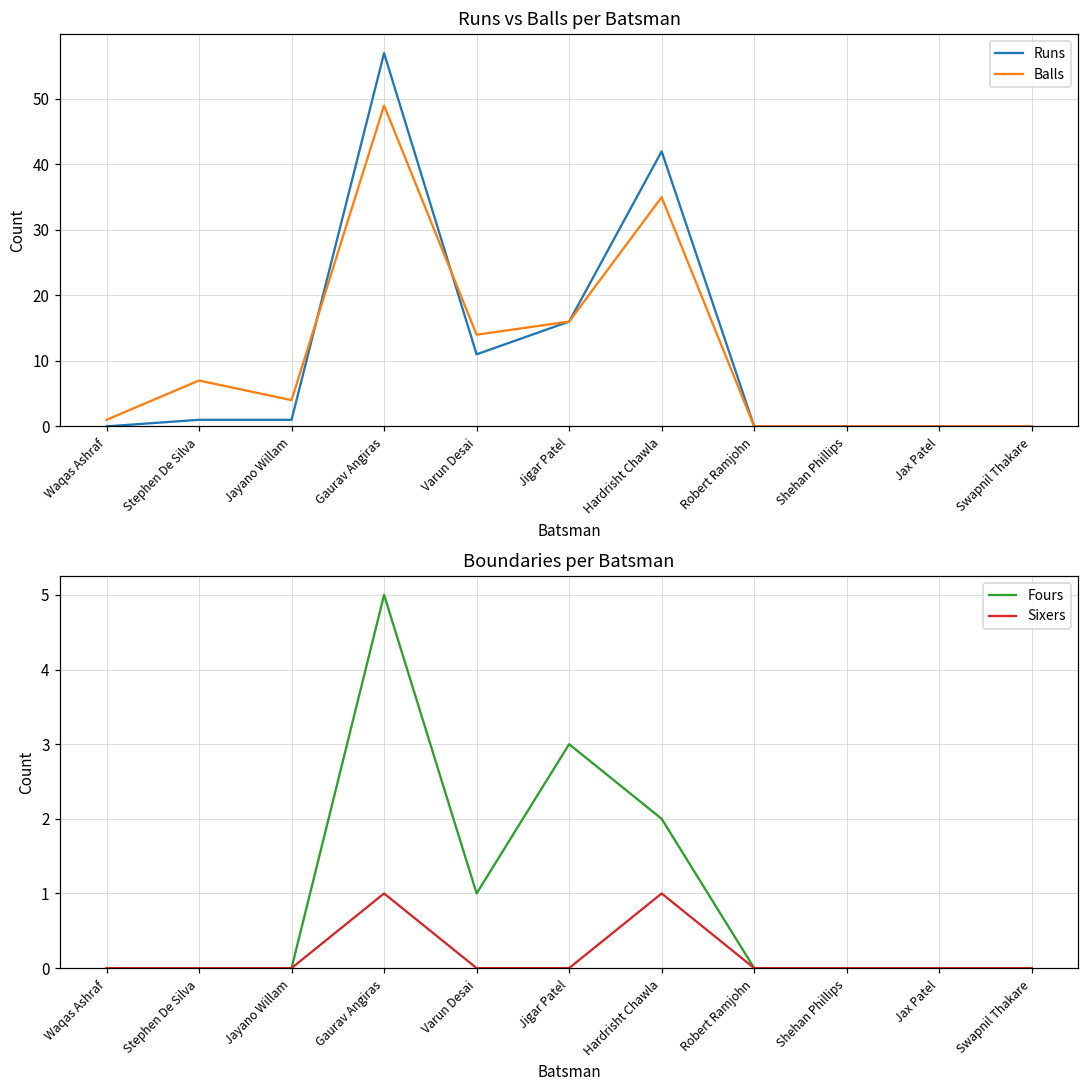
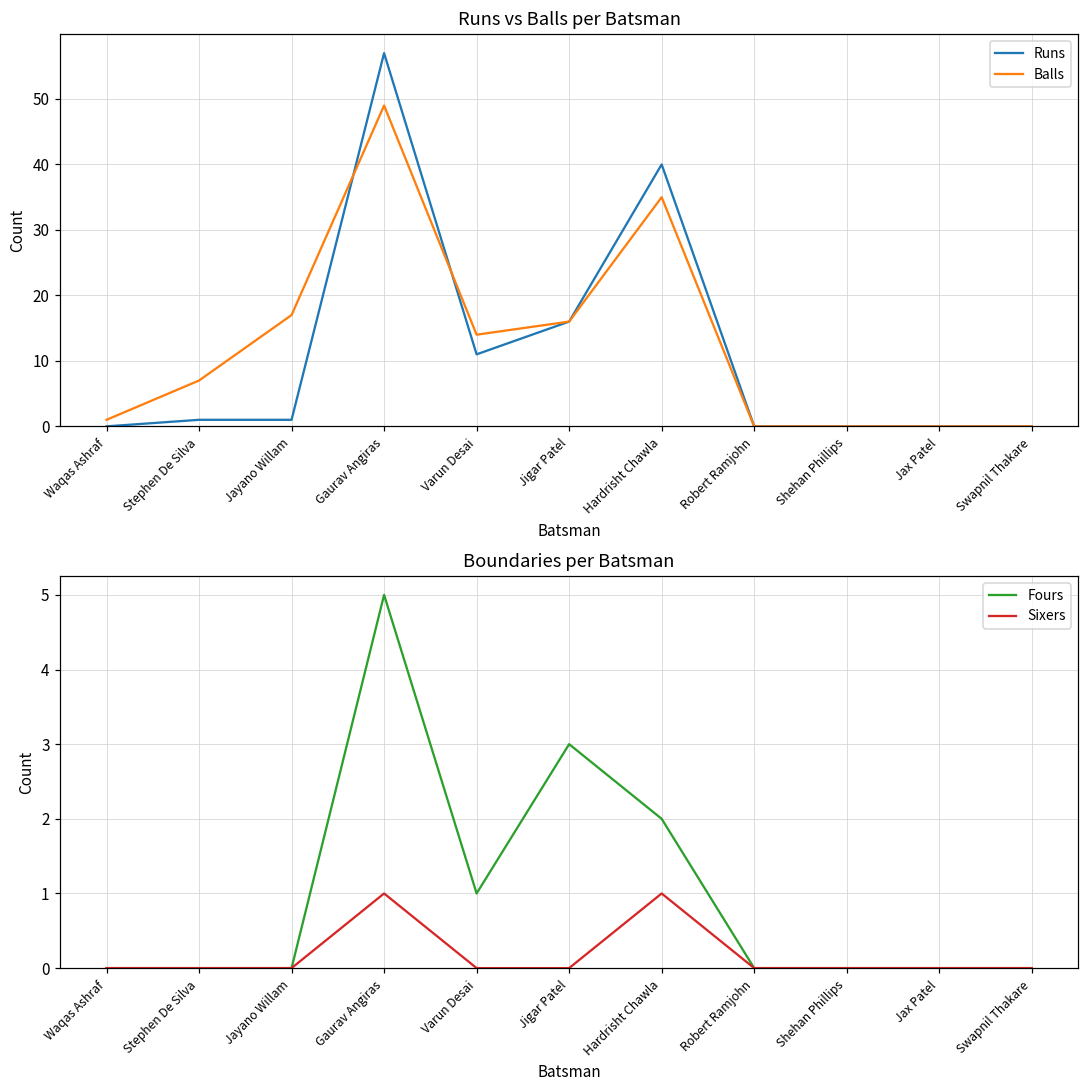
  {
    "Runs vs Balls per Batsman": {
      "Runs": {
        "Waqas Ashraf": 0,
        "Stephen De Silva": 1,
        "Jayano Willam": 1,
        "Gaurav Angiras": 57,
        "Varun Desai": 11,
-       "Hardrisht Chawla": 42
+       "Hardrisht Chawla": 40
      },
      "Balls": {
        "Waqas Ashraf": 1,
        "Stephen De Silva": 7,
-       "Jayano Willam": 4,
+       "Jayano Willam": 17,
        "Gaurav Angiras": 49,
        "Varun Desai": 14,
        "Hardrisht Chawla": 35
      }
    },
    "Boundaries per Batsman": {
      "Fours": {
        "Gaurav Angiras": 5.0,
        "Varun Desai": 1.0,
        "Jigar Patel": 3.0,
        "Hardrisht Chawla": 2.0
      },
      "Sixers": {
        "Gaurav Angiras": 1.0,
        "Varun Desai": 0.0,
        "Jigar Patel": 0.0,
        "Hardrisht Chawla": 1.0
      }
    }
  }
